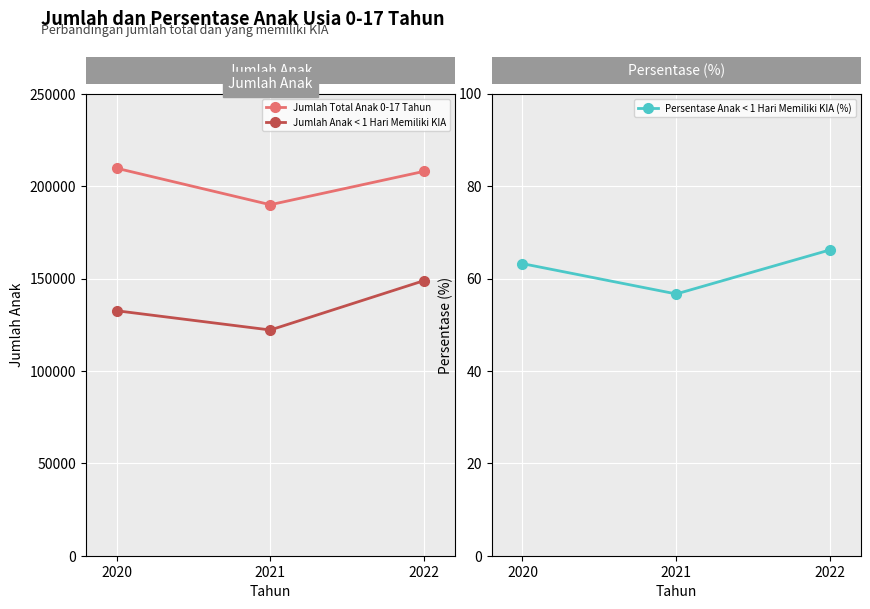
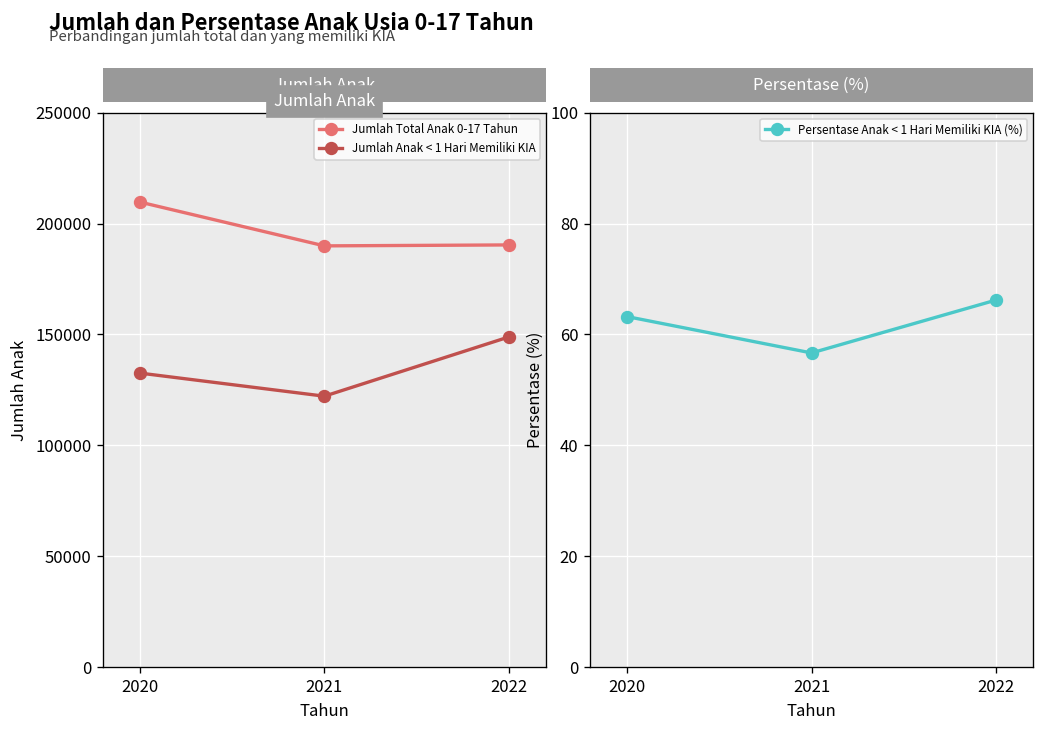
  {
    "Jumlah Anak": {
      "Jumlah Total Anak 0-17 Tahun": {
        "2020": 210000,
        "2021": 190000,
-       "2022": 208000
+       "2022": 190000
      },
      "Jumlah Anak < 1 Hari Memiliki KIA": {
        "2020": 133000,
        "2021": 122000,
        "2022": 149000
      }
    }
  }
